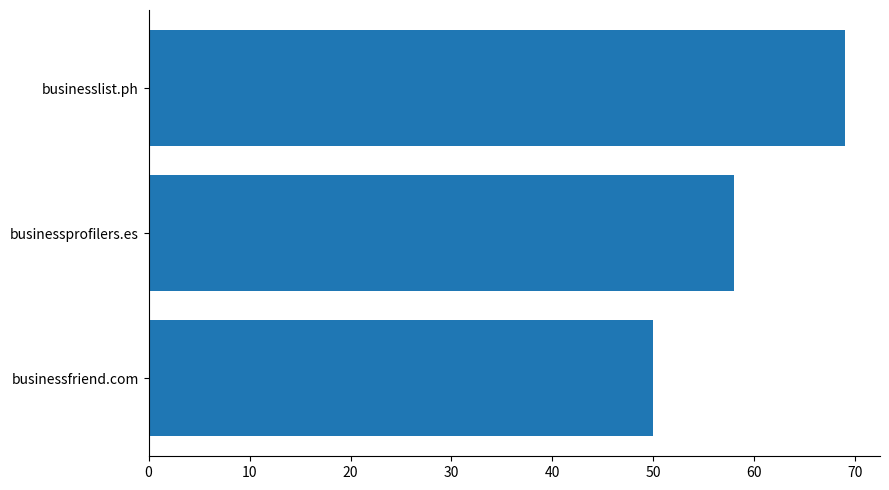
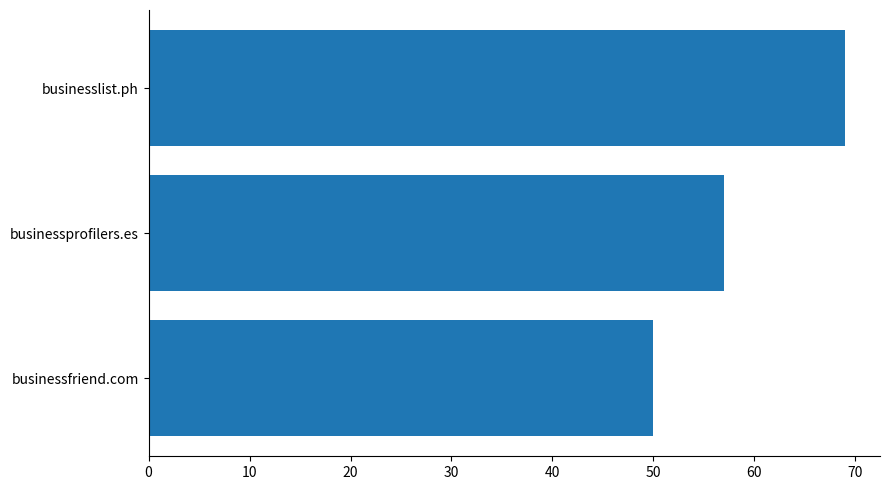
  {
    "businesslist.ph": 69,
-   "businessprofilers.es": 58,
+   "businessprofilers.es": 57,
    "businessfriend.com": 50
  }
